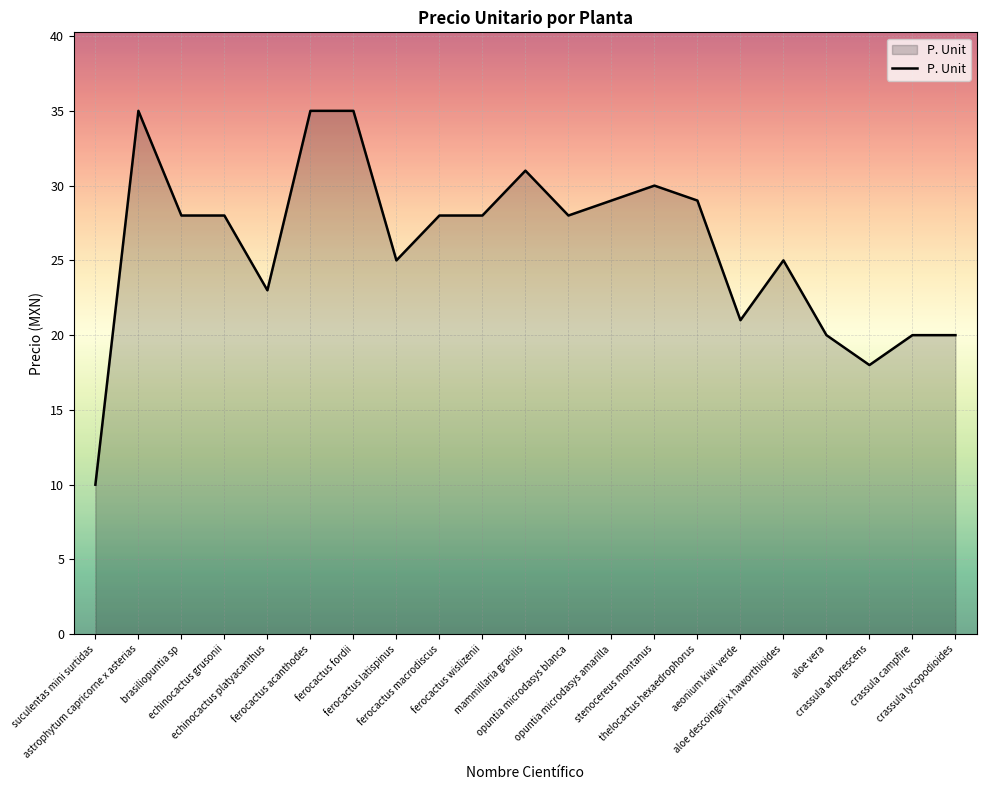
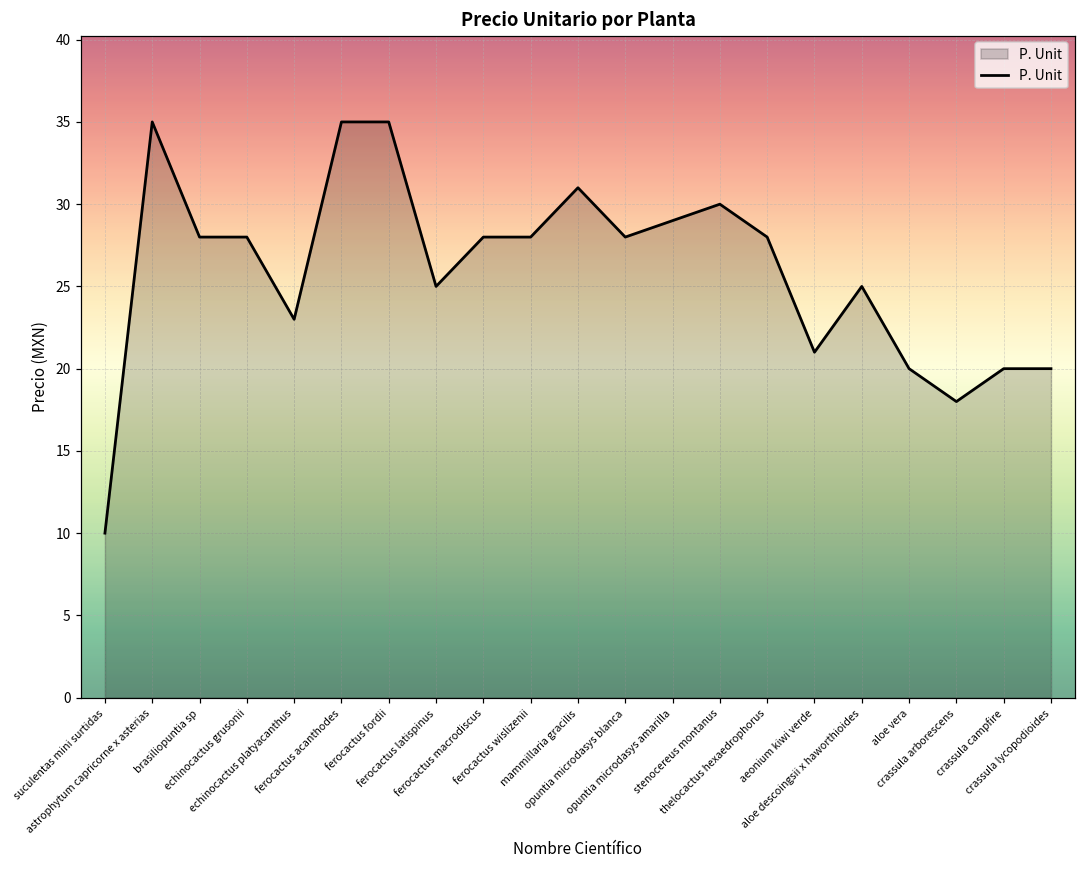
  {
    "suculentas mini surtidas": 10,
    "astrophytum capricorne x asterias": 35,
    "brasiliopuntia sp": 28,
    "echinocactus grusonii": 28,
    "echinocactus platyacanthus": 23,
    "ferocactus acanthodes": 35,
    "ferocactus fordii": 35,
    "ferocactus latispinus": 25,
    "ferocactus macrodiscus": 28,
    "ferocactus wislizenii": 28,
    "mammillaria gracilis": 31,
    "opuntia microdasys blanca": 28,
    "opuntia microdasys amarilla": 29,
    "stenocereus montanus": 30,
-   "thelocactus hexaedrophorus": 29,
+   "thelocactus hexaedrophorus": 28,
    "aeonium kiwi verde": 21,
    "aloe descoingsii x haworthioides": 25,
    "aloe vera": 20,
    "crassula arborescens": 18,
    "crassula campfire": 20,
    "crassula lycopodioides": 20
  }
